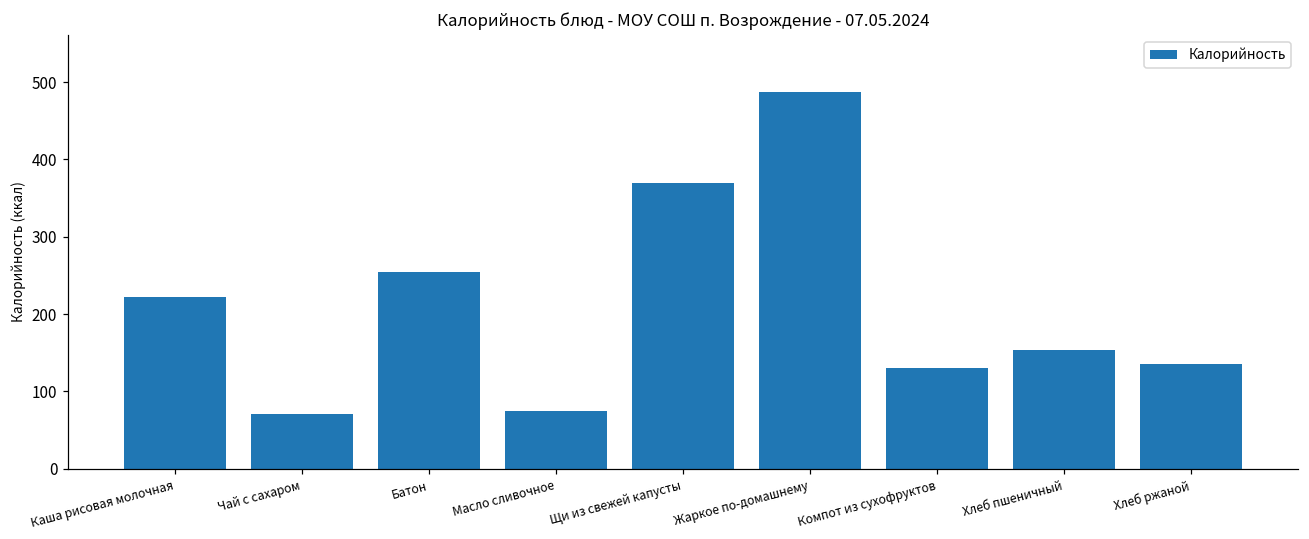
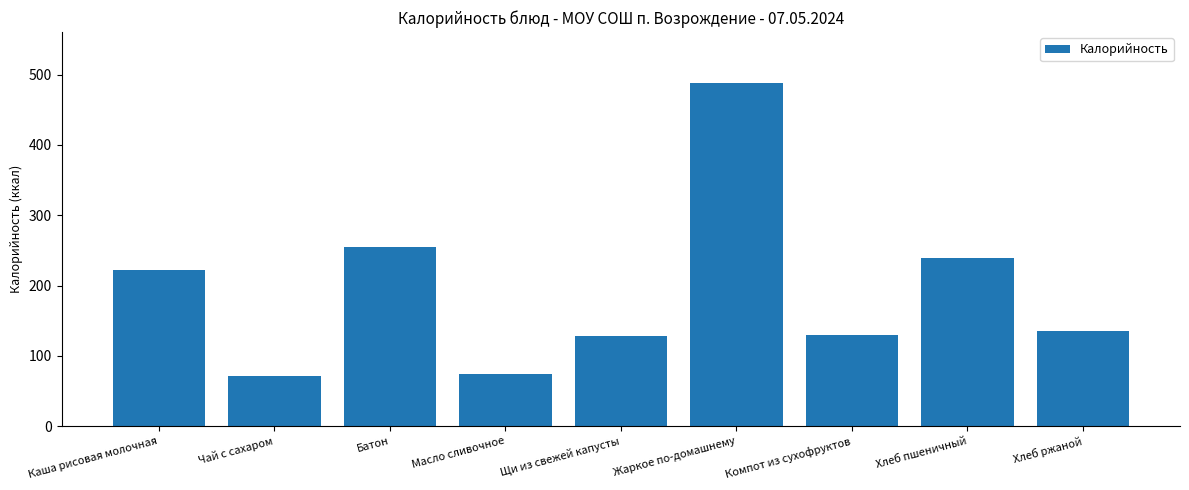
  {
    "Каша рисовая молочная": 220,
    "Чай с сахаром": 70,
    "Батон": 250,
    "Масло сливочное": 70,
-   "Щи из свежей капусты": 370,
+   "Щи из свежей капусты": 130,
    "Жаркое по-домашнему": 490,
    "Компот из сухофруктов": 130,
-   "Хлеб пшеничный": 150,
+   "Хлеб пшеничный": 240,
    "Хлеб ржаной": 140
  }
